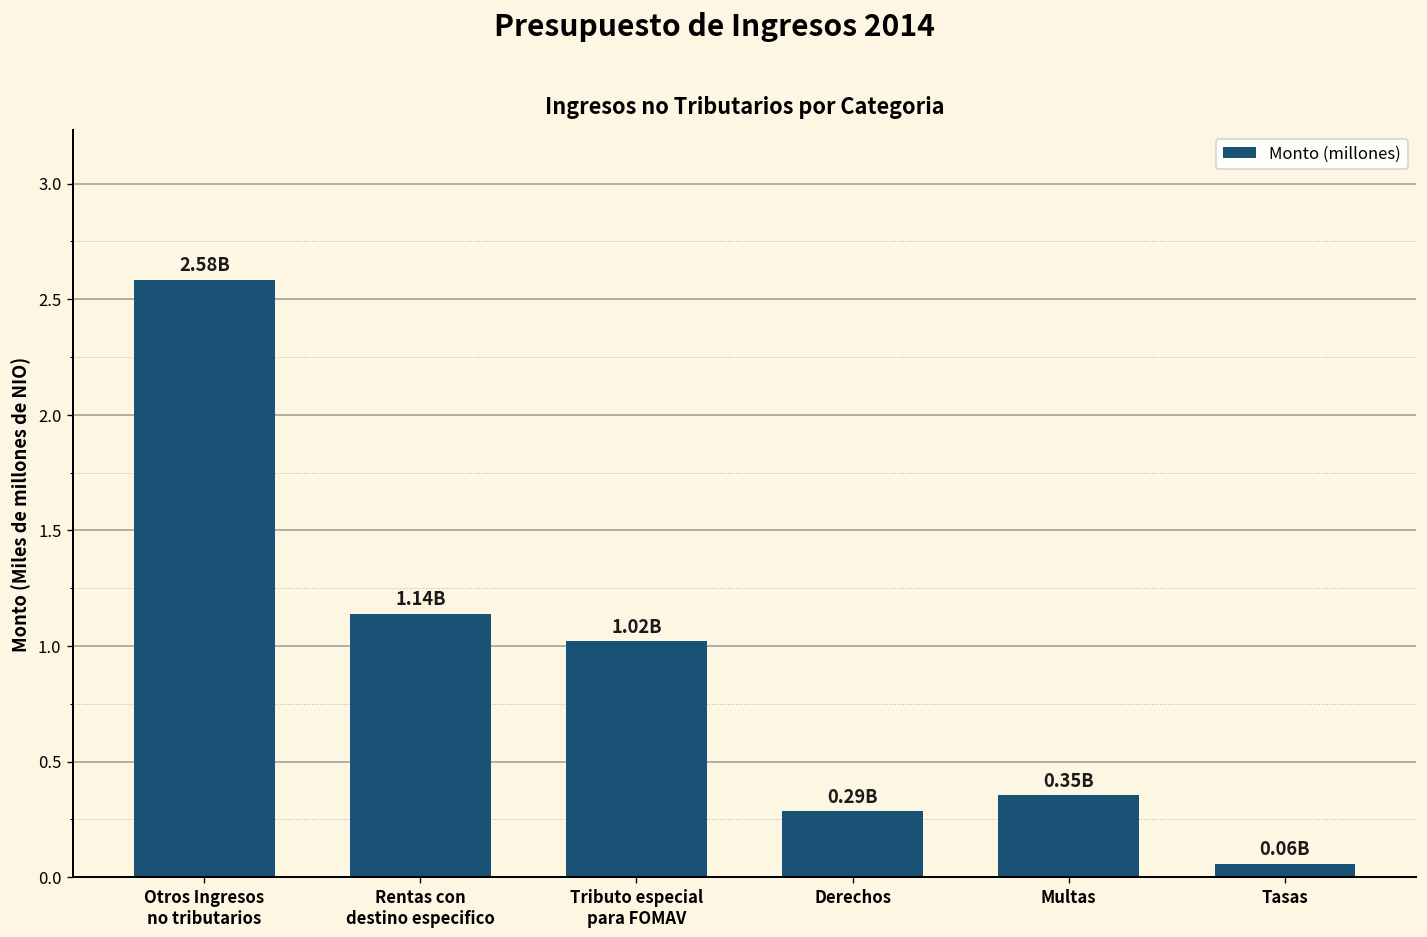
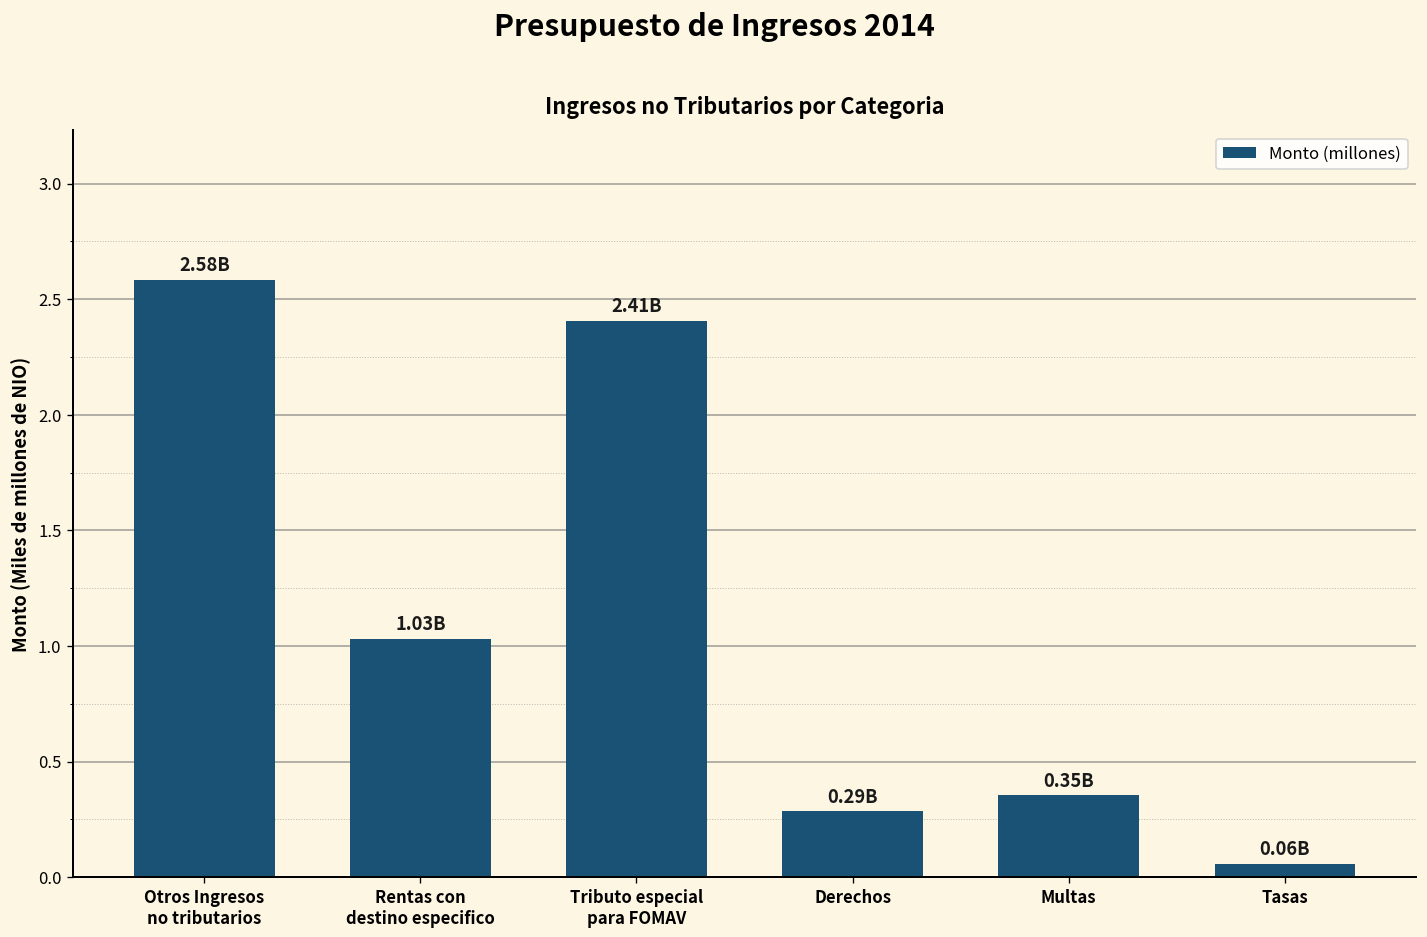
  {
    "Otros Ingresos no tributarios": "2.58B",
-   "Rentas con destino especifico": "1.14B",
-   "Tributo especial para FOMAV": "1.02B",
+   "Rentas con destino especifico": "1.03B",
+   "Tributo especial para FOMAV": "2.41B",
    "Derechos": "0.29B",
    "Multas": "0.35B",
    "Tasas": "0.06B"
  }
